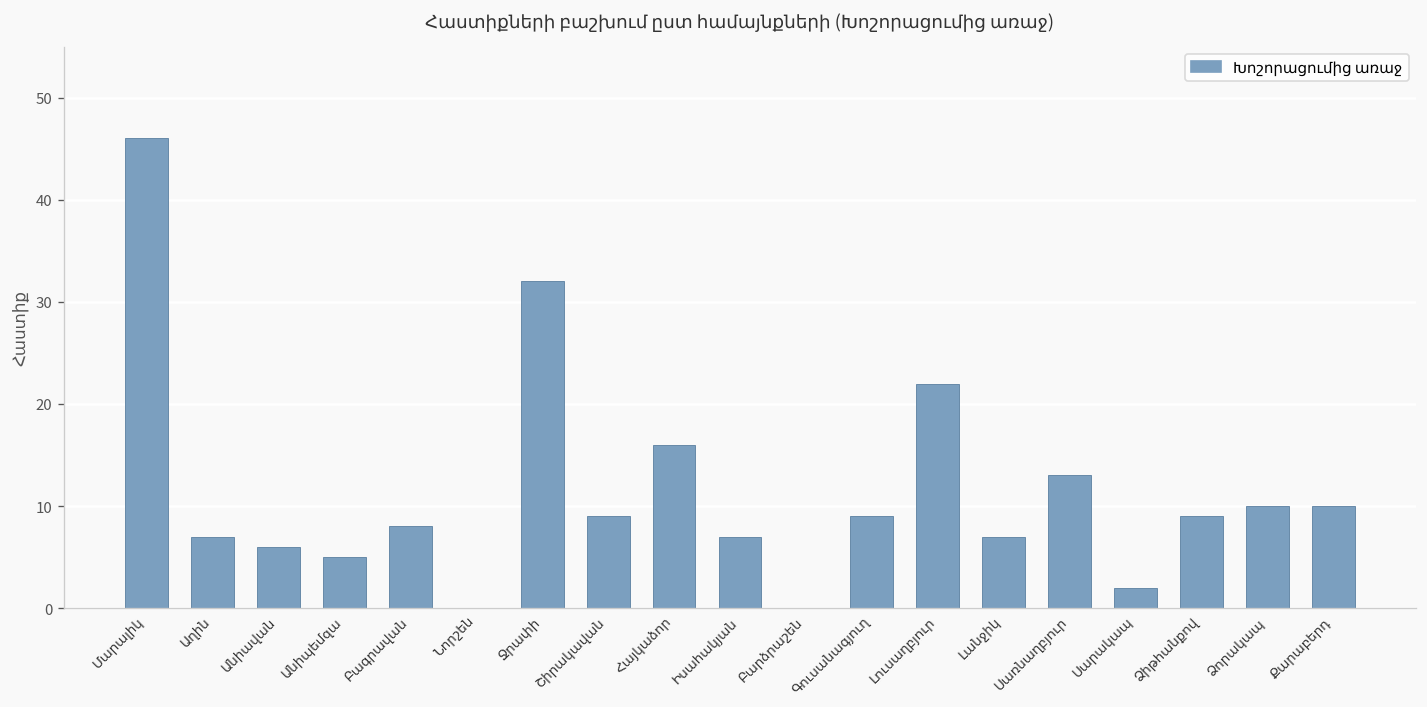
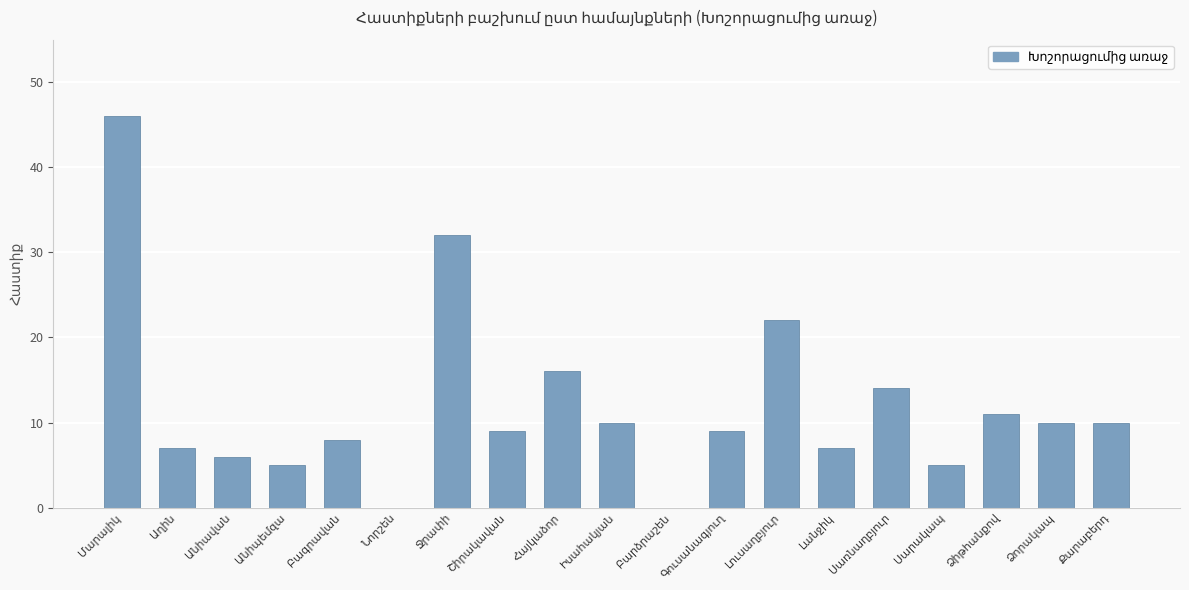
  {
    "Մարալիկ": 46,
    "Աղին": 7,
    "Անիավան": 6,
    "Անիպեմզա": 5,
    "Բագրավան": 8,
    "Նորշեն": 0,
    "Ջրափի": 32,
    "Շիրակավան": 9,
    "Հայկաձոր": 16,
-   "Իսահակյան": 7,
+   "Իսահակյան": 10,
    "Բարձրաշեն": 0,
    "Գուսանագյուղ": 9,
    "Լուսաղբյուր": 22,
    "Լանջիկ": 7,
-   "Սառնաղբյուր": 13,
-   "Սարակապ": 2,
-   "Ձիթհանքով": 9,
+   "Սառնաղբյուր": 14,
+   "Սարակապ": 5,
+   "Ձիթհանքով": 11,
    "Ձորակապ": 10,
    "Քարաբերդ": 10
  }
